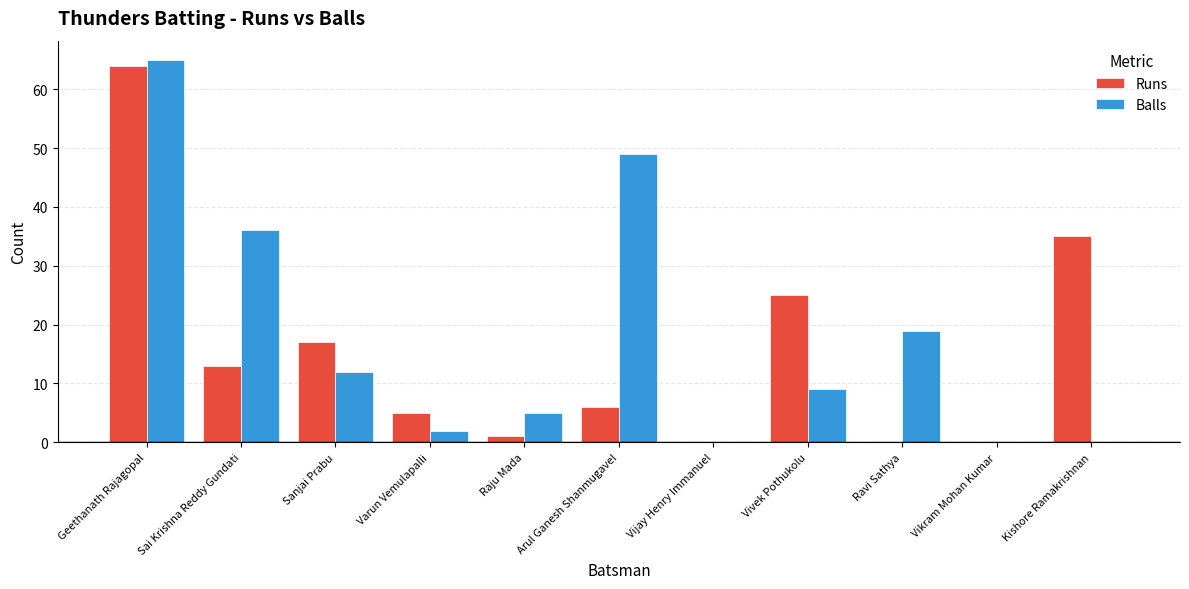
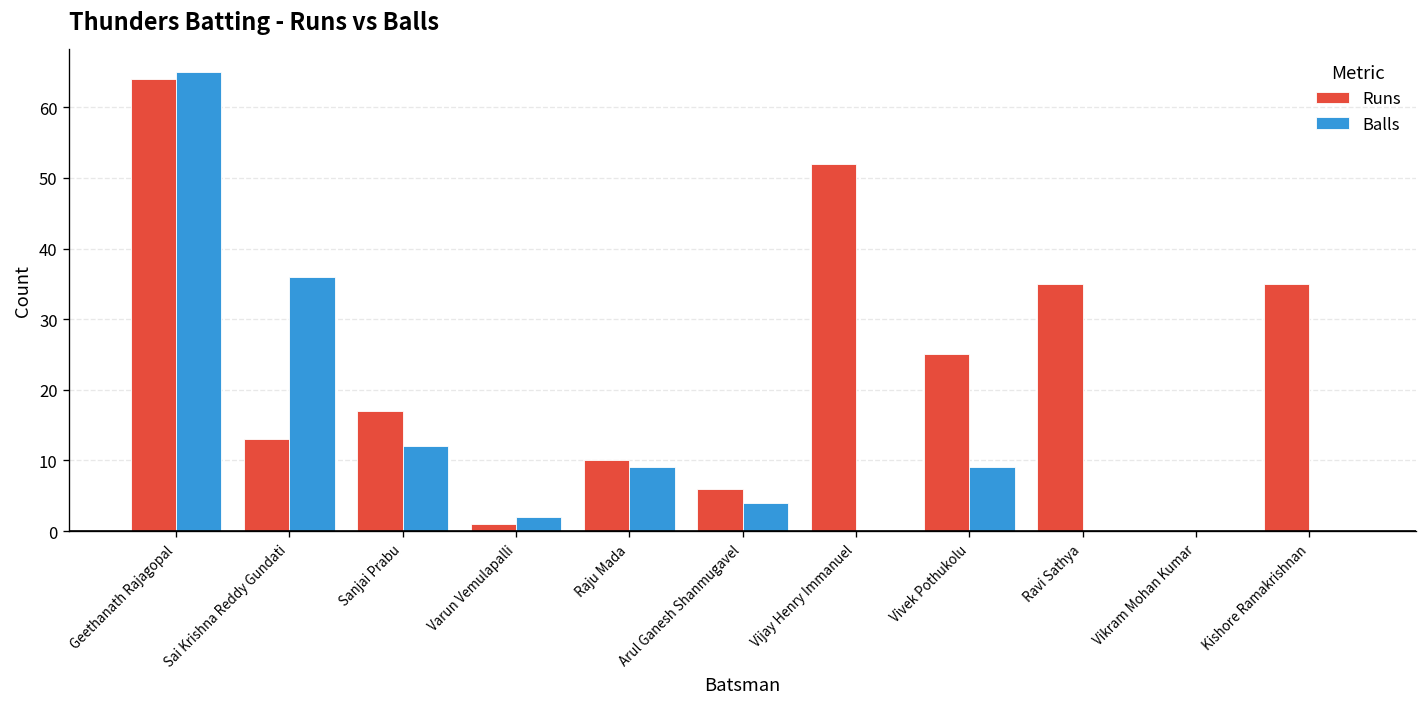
  {
    "Runs": {
      "Geethanath Rajagopal": 64,
      "Sai Krishna Reddy Gundati": 13,
      "Sanjai Prabu": 17,
-     "Varun Vemulapalli": 5,
-     "Raju Mada": 1,
+     "Varun Vemulapalli": 1,
+     "Raju Mada": 10,
      "Arul Ganesh Shanmugavel": 6,
-     "Vijay Henry Immanuel": 0,
+     "Vijay Henry Immanuel": 52,
      "Vivek Pothukolu": 25,
-     "Ravi Sathya": 0,
+     "Ravi Sathya": 35,
      "Vikram Mohan Kumar": 0,
      "Kishore Ramakrishnan": 35
    },
    "Balls": {
      "Geethanath Rajagopal": 65,
      "Sai Krishna Reddy Gundati": 36,
      "Sanjai Prabu": 12,
      "Varun Vemulapalli": 2,
-     "Raju Mada": 5,
-     "Arul Ganesh Shanmugavel": 49,
+     "Raju Mada": 9,
+     "Arul Ganesh Shanmugavel": 4,
      "Vijay Henry Immanuel": 0,
      "Vivek Pothukolu": 9,
-     "Ravi Sathya": 19,
+     "Ravi Sathya": 0,
      "Vikram Mohan Kumar": 0,
      "Kishore Ramakrishnan": 0
    }
  }
